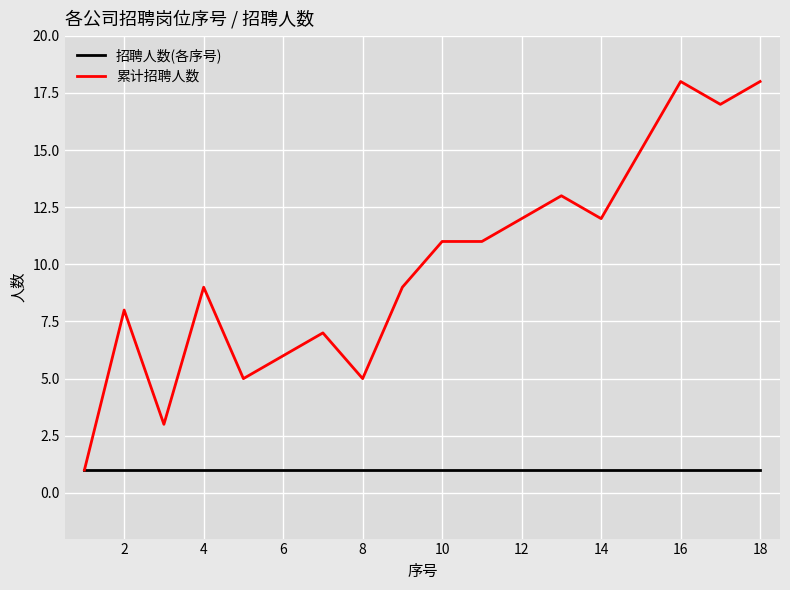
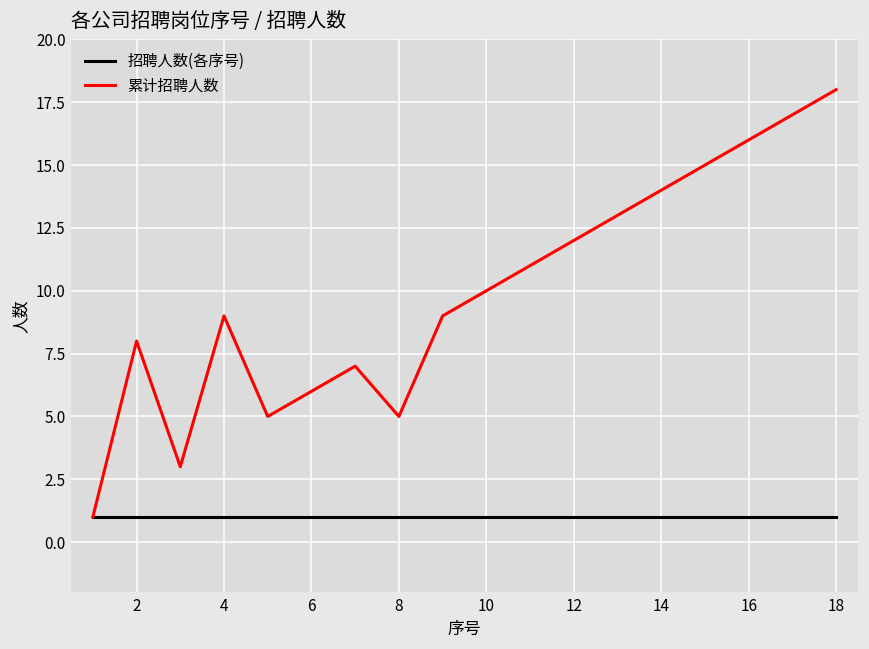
  {
    "招聘人数(各序号)": {
      "2": 1,
      "4": 1,
      "6": 1,
      "8": 1,
      "10": 1,
      "12": 1,
      "14": 1,
      "16": 1,
      "18": 1
    },
    "累计招聘人数": {
      "2": 8,
      "4": 9,
      "6": 6,
      "8": 5,
-     "10": 11,
+     "10": 10,
      "12": 12,
-     "14": 12,
-     "16": 18,
+     "14": 14,
+     "16": 16,
      "18": 18
    }
  }
